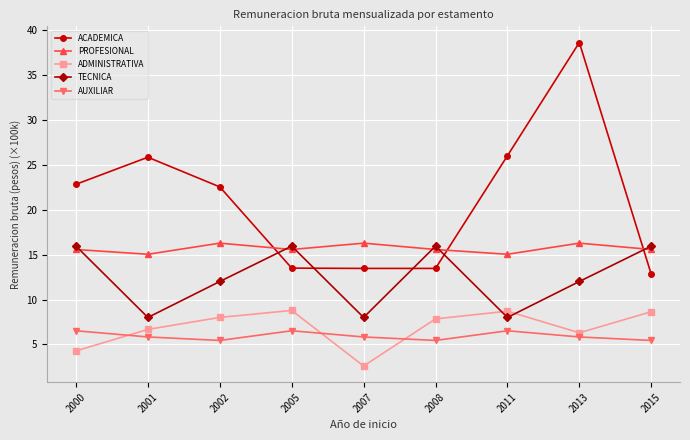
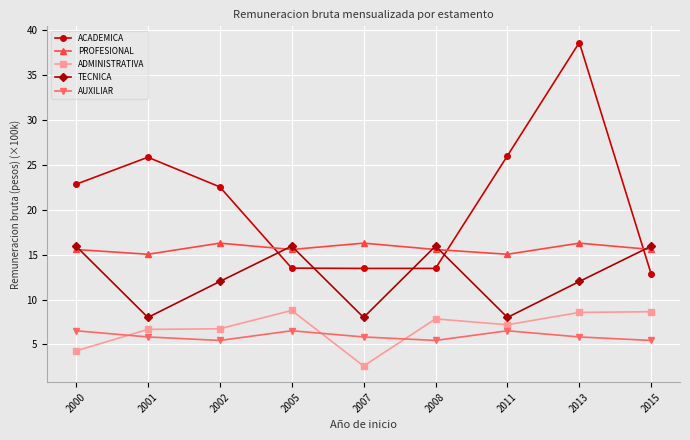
  {
    "ADMINISTRATIVA": {
      "2000": 4,
      "2001": 7,
-     "2002": 8,
+     "2002": 7,
      "2005": 9,
      "2007": 3,
      "2008": 8,
-     "2011": 9,
-     "2013": 6,
+     "2011": 7,
+     "2013": 9,
      "2015": 9
    }
  }
